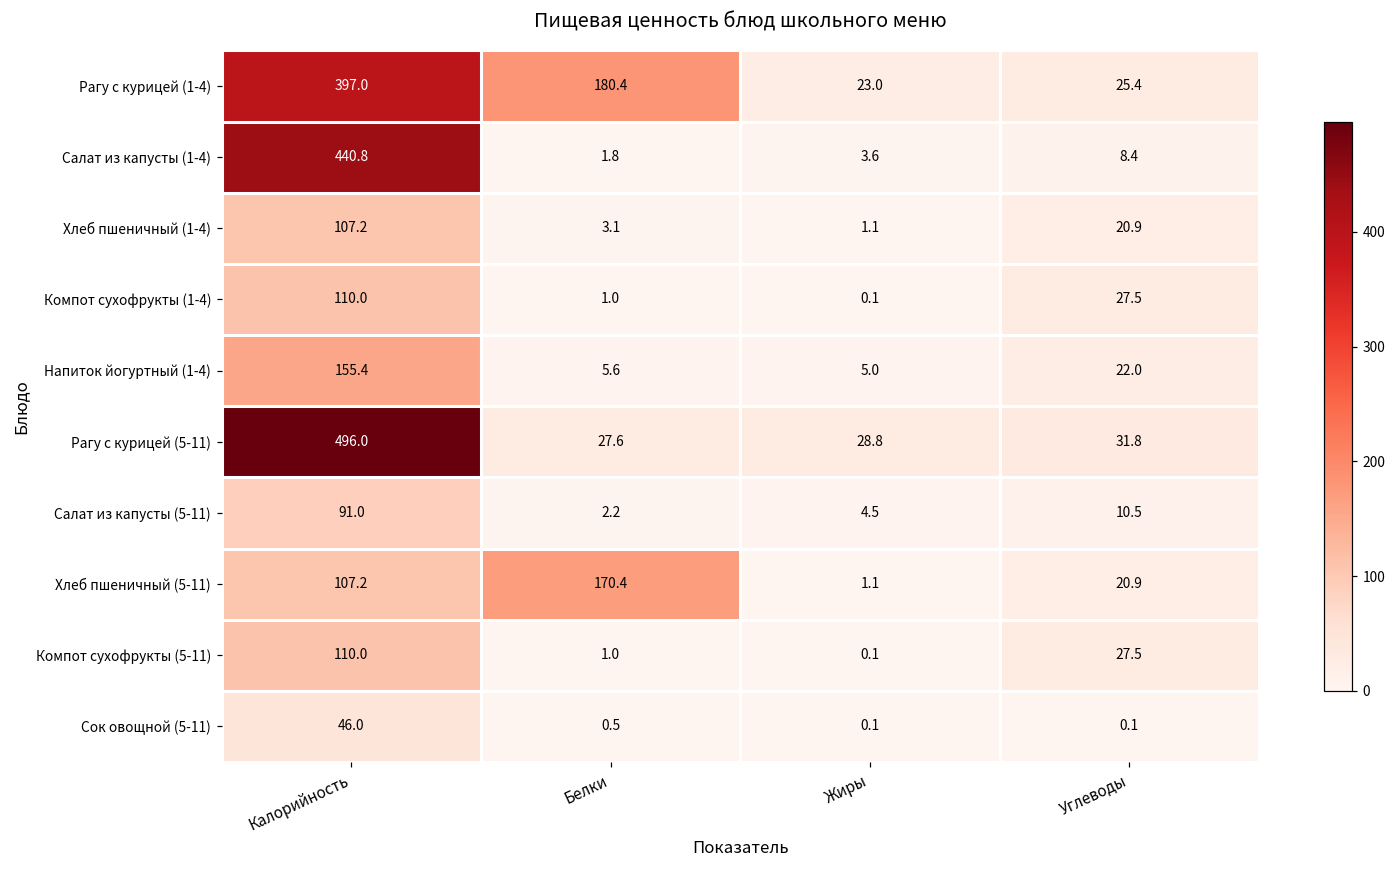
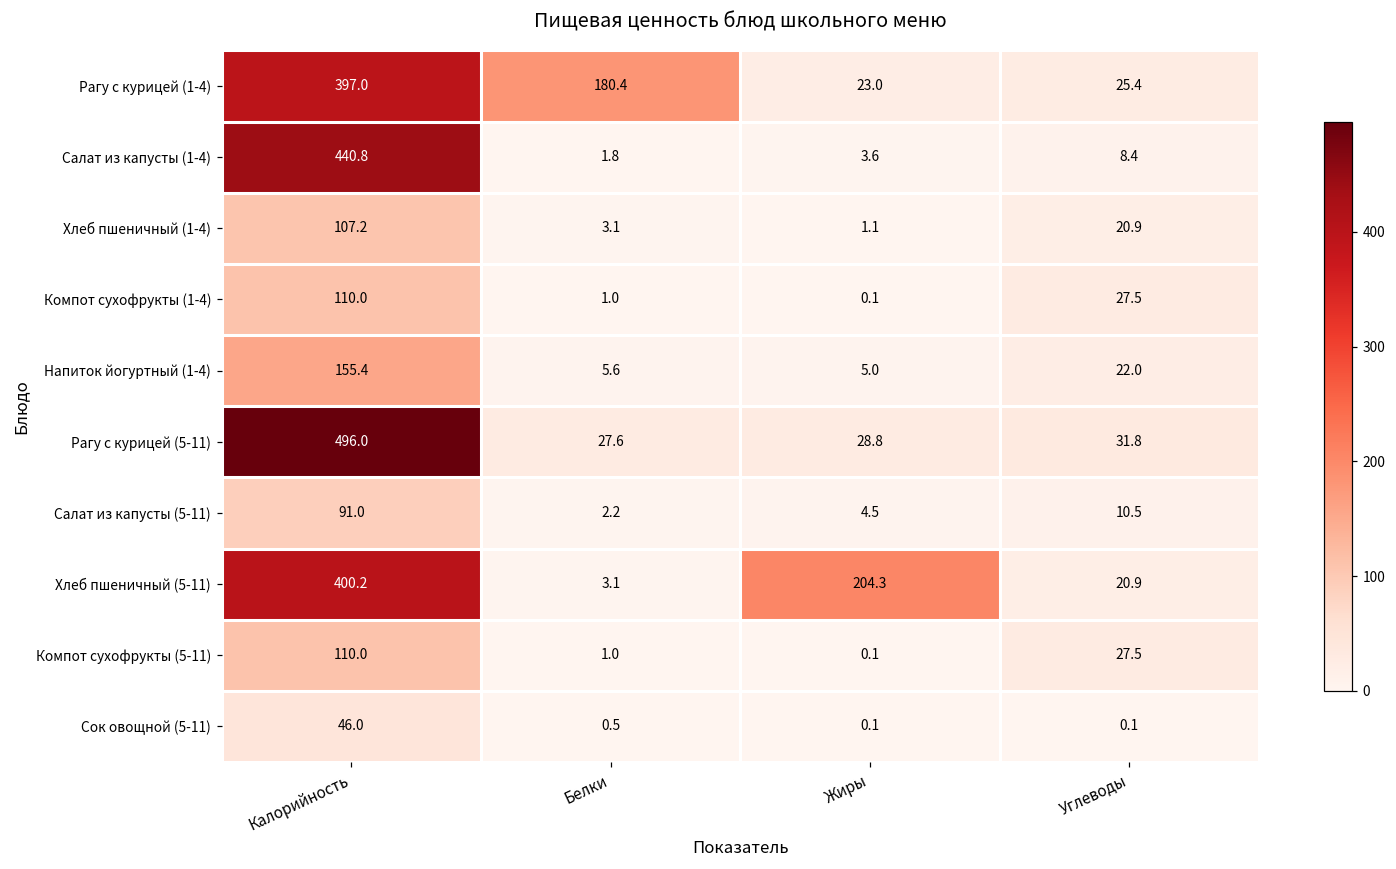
  {
    "Рагу с курицей (1-4)": {
      "Калорийность": 397.0,
      "Белки": 180.4,
      "Жиры": 23.0,
      "Углеводы": 25.4
    },
    "Салат из капусты (1-4)": {
      "Калорийность": 440.8,
      "Белки": 1.8,
      "Жиры": 3.6,
      "Углеводы": 8.4
    },
    "Хлеб пшеничный (1-4)": {
      "Калорийность": 107.2,
      "Белки": 3.1,
      "Жиры": 1.1,
      "Углеводы": 20.9
    },
    "Компот сухофрукты (1-4)": {
      "Калорийность": 110.0,
      "Белки": 1.0,
      "Жиры": 0.1,
      "Углеводы": 27.5
    },
    "Напиток йогуртный (1-4)": {
      "Калорийность": 155.4,
      "Белки": 5.6,
      "Жиры": 5.0,
      "Углеводы": 22.0
    },
    "Рагу с курицей (5-11)": {
      "Калорийность": 496.0,
      "Белки": 27.6,
      "Жиры": 28.8,
      "Углеводы": 31.8
    },
    "Салат из капусты (5-11)": {
      "Калорийность": 91.0,
      "Белки": 2.2,
      "Жиры": 4.5,
      "Углеводы": 10.5
    },
    "Хлеб пшеничный (5-11)": {
-     "Калорийность": 107.2,
-     "Белки": 170.4,
-     "Жиры": 1.1,
+     "Калорийность": 400.2,
+     "Белки": 3.1,
+     "Жиры": 204.3,
      "Углеводы": 20.9
    },
    "Компот сухофрукты (5-11)": {
      "Калорийность": 110.0,
      "Белки": 1.0,
      "Жиры": 0.1,
      "Углеводы": 27.5
    },
    "Сок овощной (5-11)": {
      "Калорийность": 46.0,
      "Белки": 0.5,
      "Жиры": 0.1,
      "Углеводы": 0.1
    }
  }
